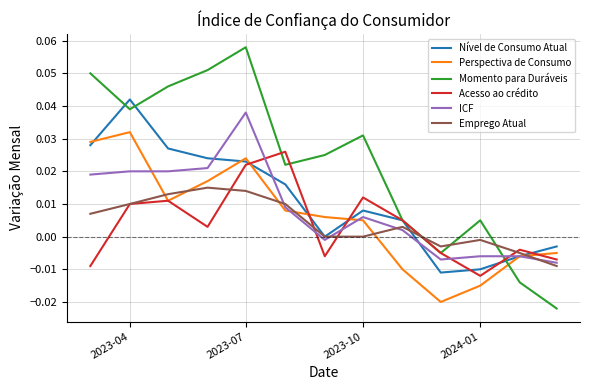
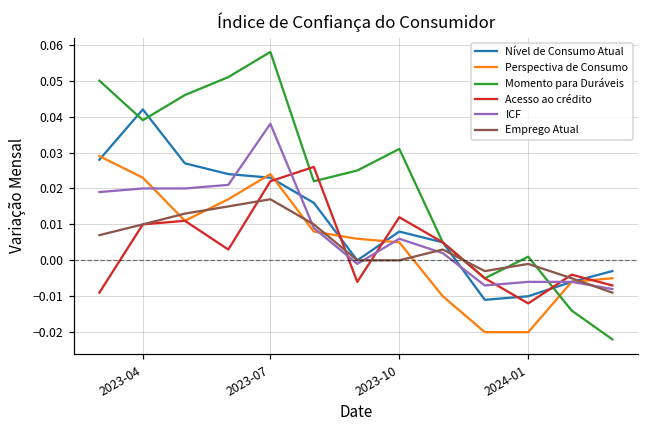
  {
    "Nível de Consumo Atual": {
      "2023-04": 0.042,
      "2023-07": 0.023,
      "2023-10": 0.008,
      "2024-01": -0.010
    },
    "Perspectiva de Consumo": {
-     "2023-04": 0.032,
+     "2023-04": 0.023,
      "2023-07": 0.024,
      "2023-10": 0.005,
-     "2024-01": -0.015
+     "2024-01": -0.020
    },
    "Momento para Duráveis": {
      "2023-04": 0.039,
      "2023-07": 0.058,
      "2023-10": 0.031,
-     "2024-01": 0.005
+     "2024-01": 0.001
    },
    "Acesso ao crédito": {
      "2023-07": 0.022,
      "2023-10": 0.012,
      "2024-01": -0.012
    },
    "ICF": {
      "2023-04": 0.020,
      "2023-07": 0.038,
      "2023-10": 0.006,
      "2024-01": -0.006
    },
    "Emprego Atual": {
-     "2023-07": 0.014,
+     "2023-07": 0.017,
      "2023-10": 0.000,
      "2024-01": -0.001
    }
  }
